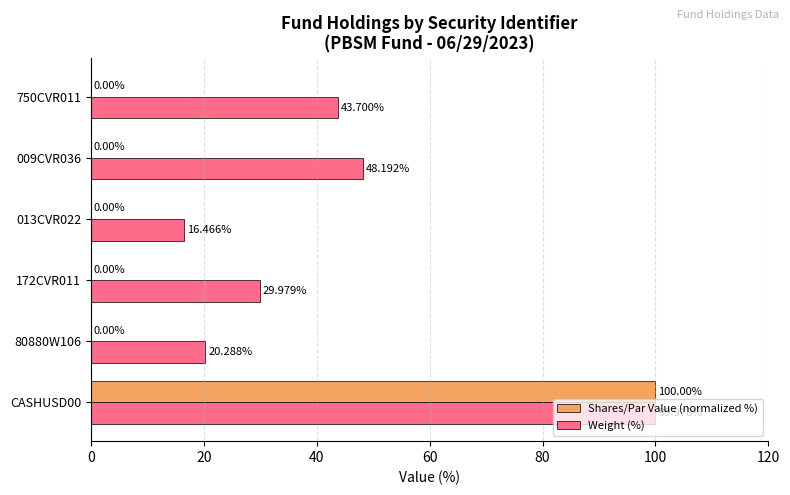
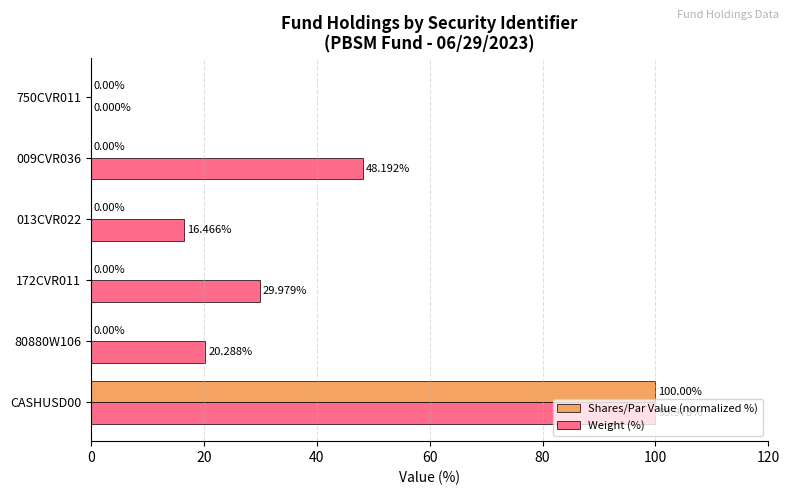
  {
    "Shares/Par Value (normalized %)": {
      "750CVR011": "0.00%",
      "009CVR036": "0.00%",
      "013CVR022": "0.00%",
      "172CVR011": "0.00%",
      "80880W106": "0.00%",
      "CASHUSD00": "100.00%"
    },
    "Weight (%)": {
-     "750CVR011": "43.700%",
+     "750CVR011": "0.000%",
      "009CVR036": "48.192%",
      "013CVR022": "16.466%",
      "172CVR011": "29.979%",
      "80880W106": "20.288%"
    }
  }
